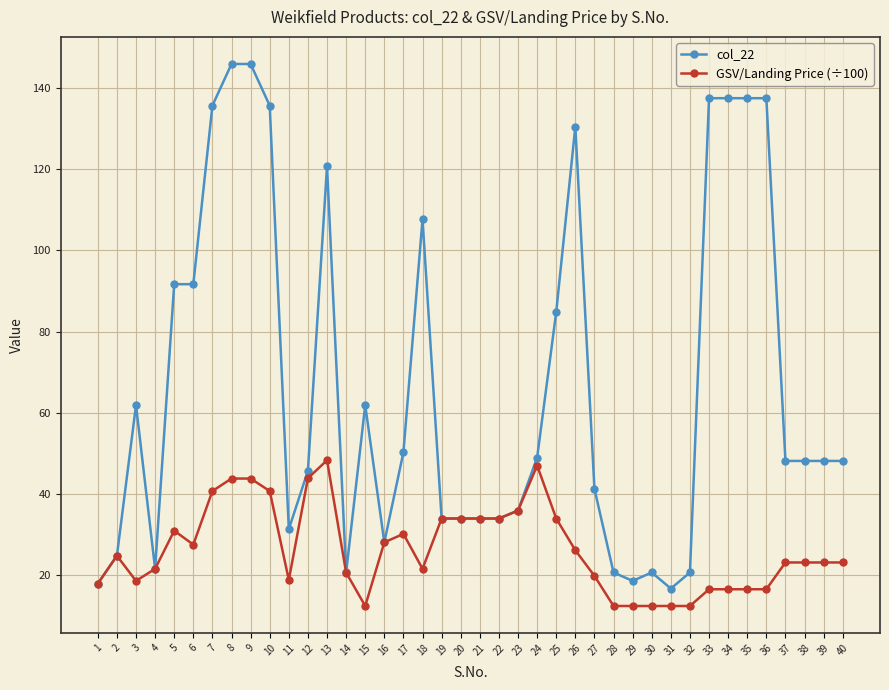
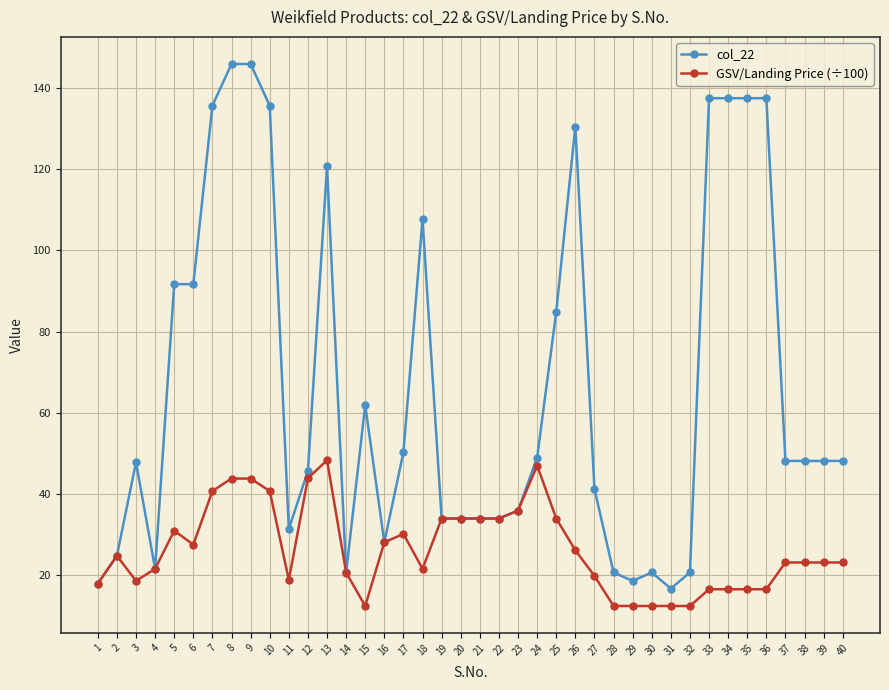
  {
    "col_22": {
-     "3": 62,
+     "3": 48,
      "5": 92,
      "6": 92,
      "7": 136,
      "8": 146,
      "9": 146,
      "10": 136,
      "11": 31,
      "12": 46,
      "13": 121,
      "15": 62,
      "17": 50,
      "18": 108,
      "24": 49,
      "25": 85,
      "26": 131,
      "27": 41,
      "28": 21,
      "29": 19,
      "30": 21,
      "31": 17,
      "32": 21,
      "33": 138,
      "34": 138,
      "35": 138,
      "36": 138,
      "37": 48,
      "38": 48,
      "39": 48,
      "40": 48
    },
    "GSV/Landing Price (÷100)": {
      "3": 19,
      "5": 31,
      "6": 28,
      "7": 41,
      "8": 44,
      "9": 44,
      "10": 41,
      "11": 19,
      "12": 44,
      "13": 48,
      "15": 12,
      "17": 30,
      "18": 22,
      "24": 47,
      "25": 34,
      "26": 26,
      "27": 20,
      "28": 12,
      "29": 12,
      "30": 12,
      "31": 12,
      "32": 12,
      "33": 17,
      "34": 17,
      "35": 17,
      "36": 17,
      "37": 23,
      "38": 23,
      "39": 23,
      "40": 23
    }
  }
